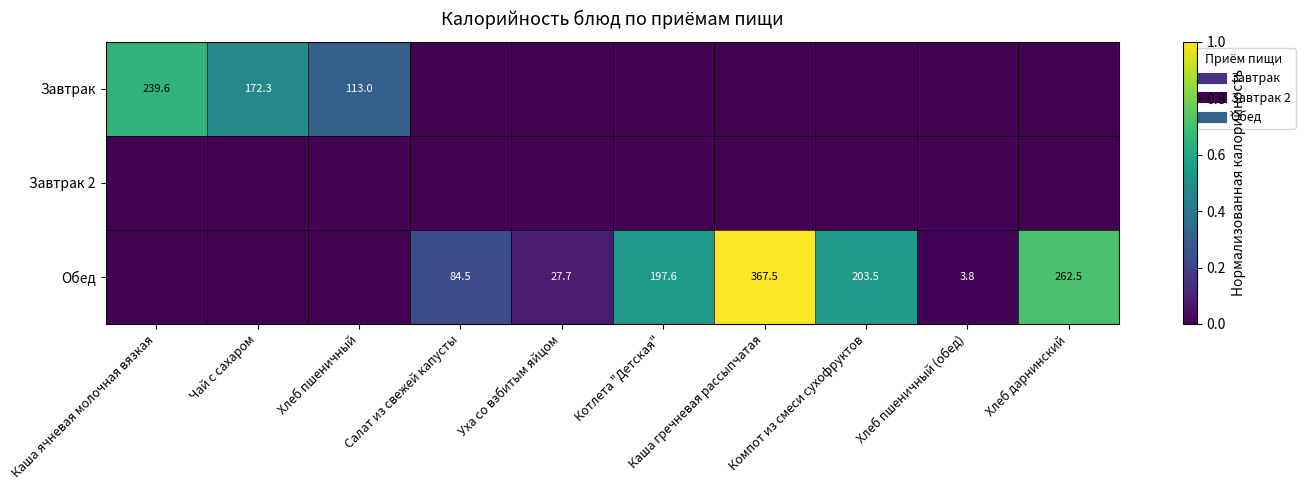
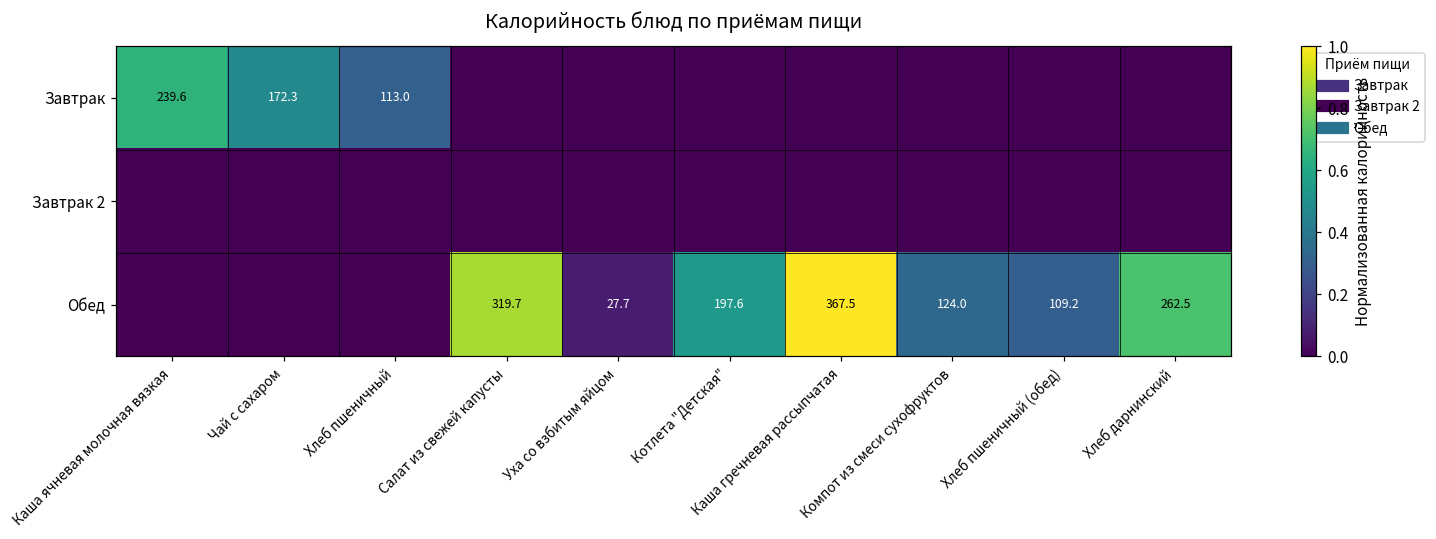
  {
    "Завтрак": {
      "Каша ячневая молочная вязкая": 239.6,
      "Чай с сахаром": 172.3,
      "Хлеб пшеничный": 113.0
    },
    "Обед": {
-     "Салат из свежей капусты": 84.5,
+     "Салат из свежей капусты": 319.7,
      "Уха со взбитым яйцом": 27.7,
      "Котлета \"Детская\"": 197.6,
      "Каша гречневая рассыпчатая": 367.5,
-     "Компот из смеси сухофруктов": 203.5,
-     "Хлеб пшеничный (обед)": 3.8,
+     "Компот из смеси сухофруктов": 124.0,
+     "Хлеб пшеничный (обед)": 109.2,
      "Хлеб дарнинский": 262.5
    }
  }
